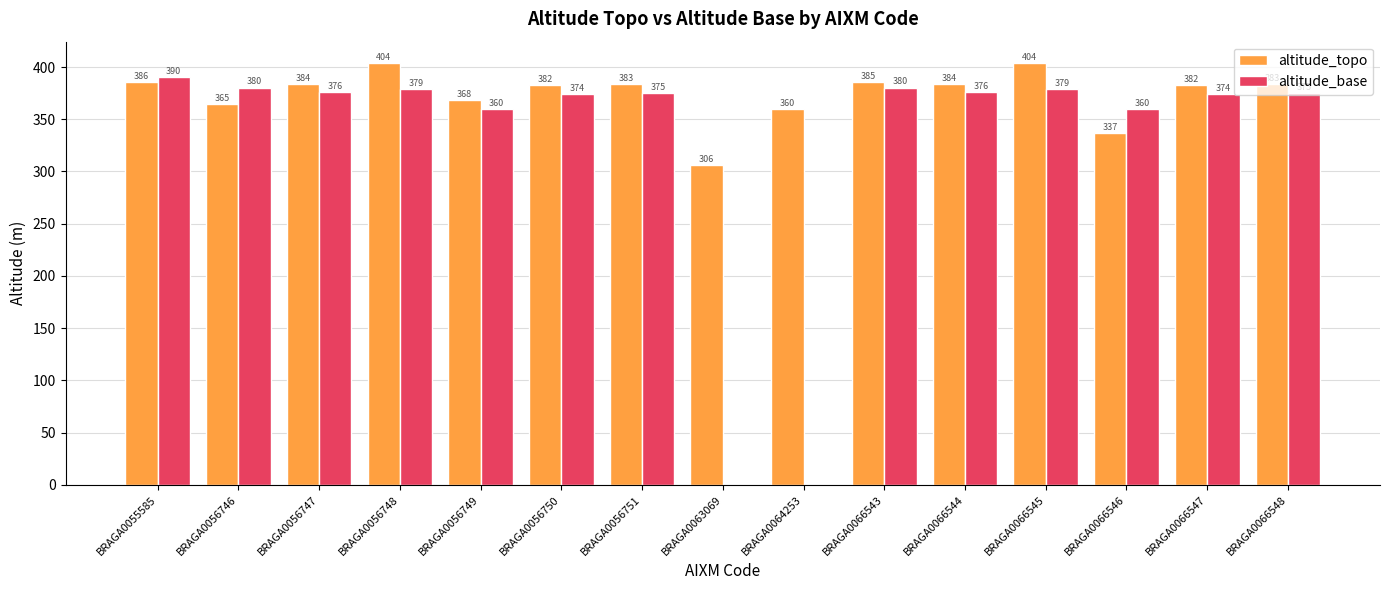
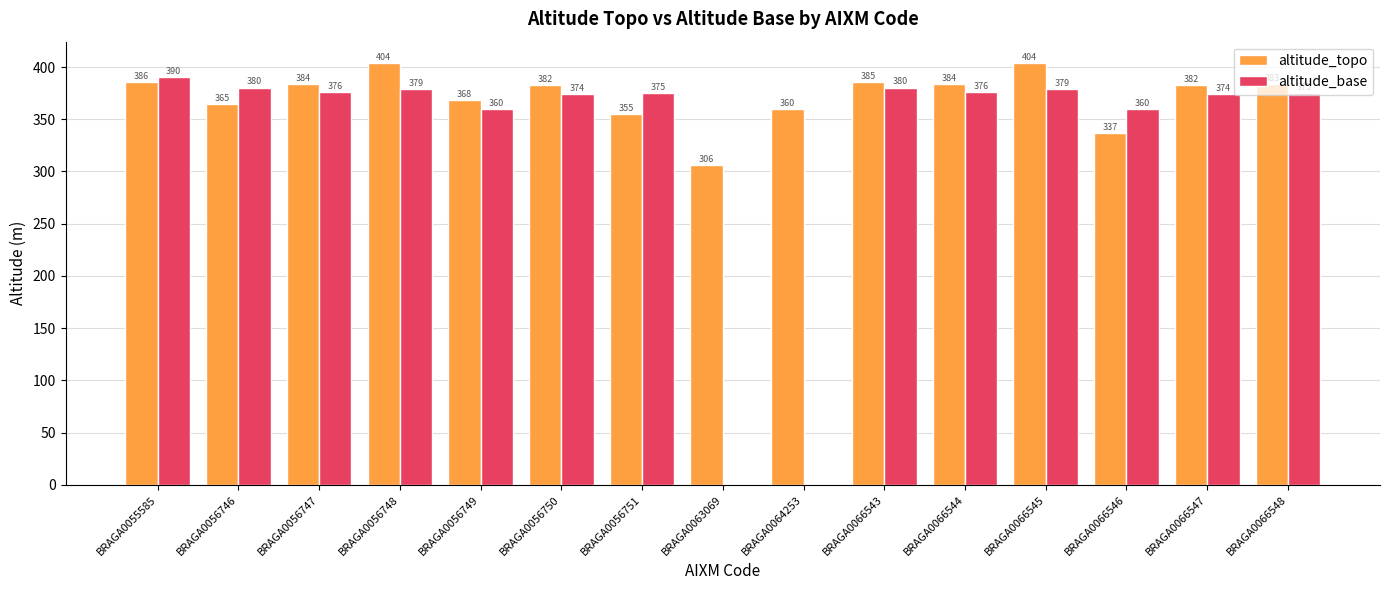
  {
    "altitude_topo": {
      "BRAGA0055585": 386,
      "BRAGA0056746": 365,
      "BRAGA0056747": 384,
      "BRAGA0056748": 404,
      "BRAGA0056749": 368,
      "BRAGA0056750": 382,
-     "BRAGA0056751": 383,
+     "BRAGA0056751": 355,
      "BRAGA0063069": 306,
      "BRAGA0064253": 360,
      "BRAGA0066543": 385,
      "BRAGA0066544": 384,
      "BRAGA0066545": 404,
      "BRAGA0066546": 337,
      "BRAGA0066547": 382
    },
    "altitude_base": {
      "BRAGA0055585": 390,
      "BRAGA0056746": 380,
      "BRAGA0056747": 376,
      "BRAGA0056748": 379,
      "BRAGA0056749": 360,
      "BRAGA0056750": 374,
      "BRAGA0056751": 375,
      "BRAGA0066543": 380,
      "BRAGA0066544": 376,
      "BRAGA0066545": 379,
      "BRAGA0066546": 360,
      "BRAGA0066547": 374
    }
  }
